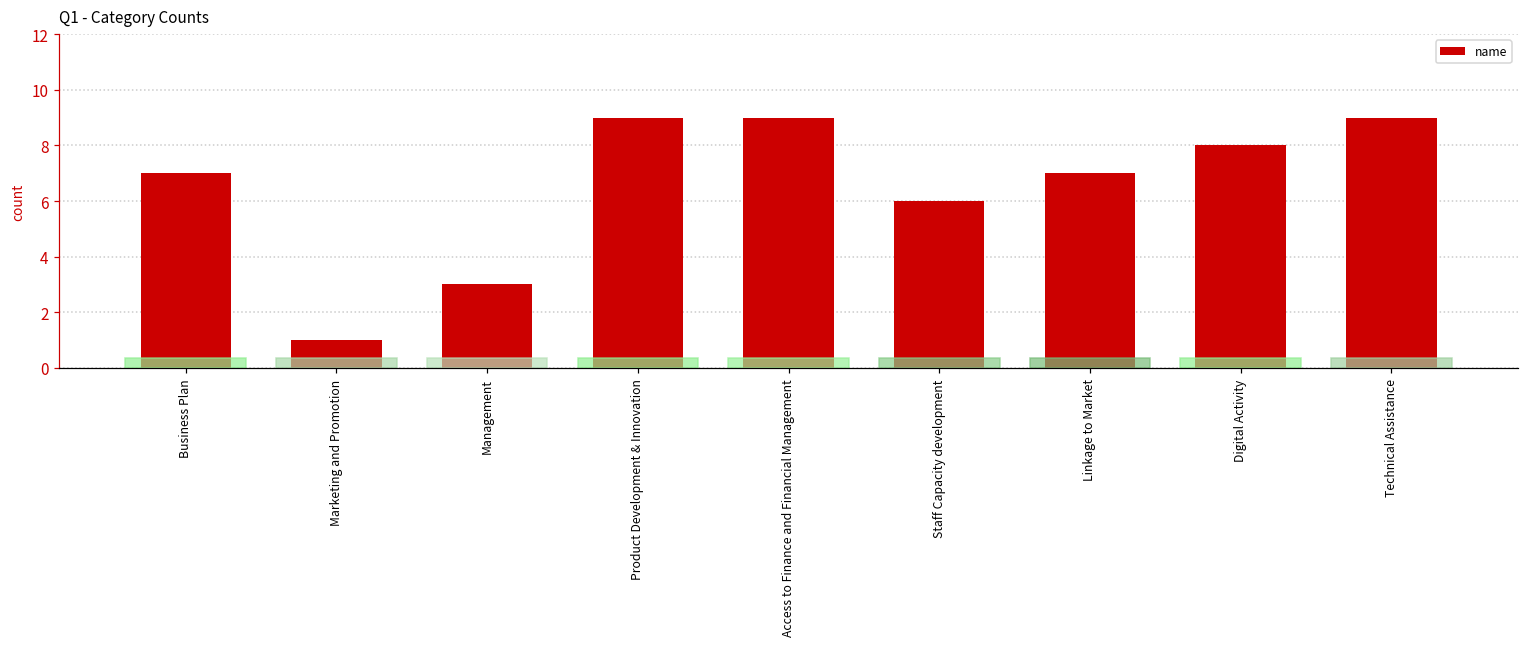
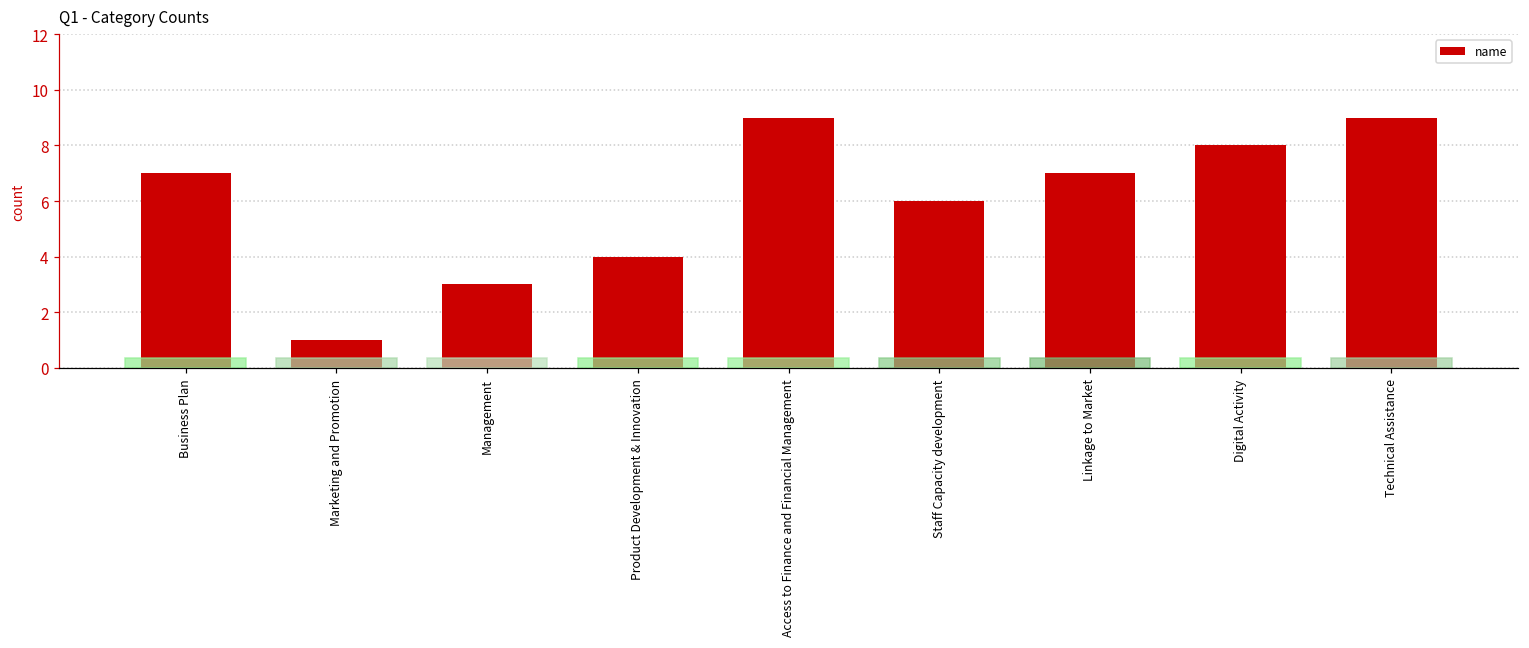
  {
    "Business Plan": 7,
    "Marketing and Promotion": 1,
    "Management": 3,
-   "Product Development & Innovation": 9,
+   "Product Development & Innovation": 4,
    "Access to Finance and Financial Management": 9,
    "Staff Capacity development": 6,
    "Linkage to Market": 7,
    "Digital Activity": 8,
    "Technical Assistance": 9
  }
